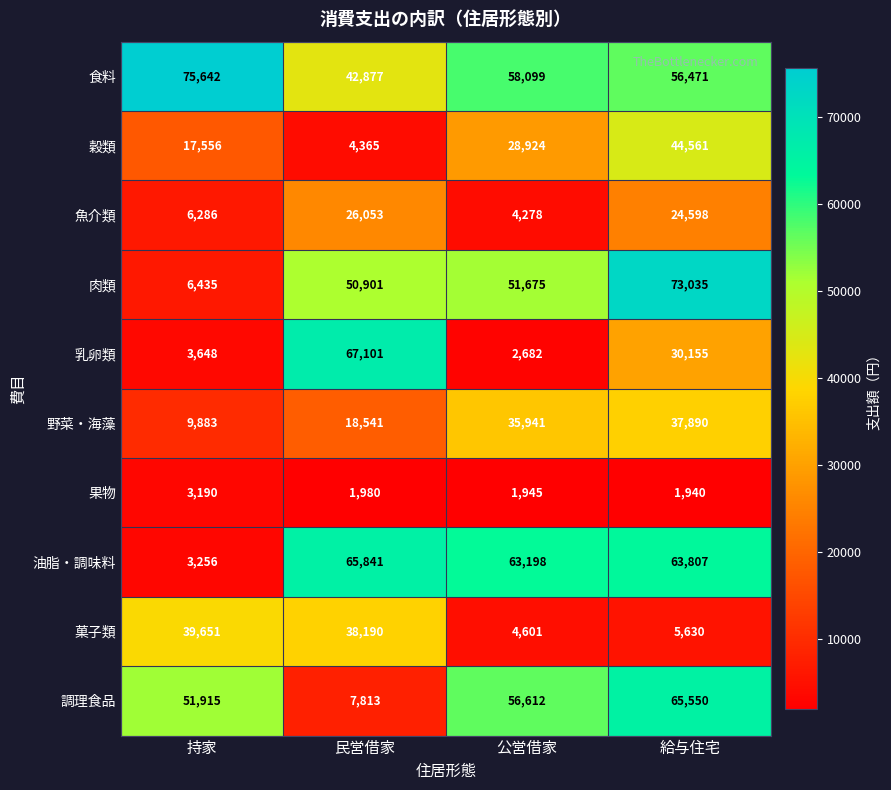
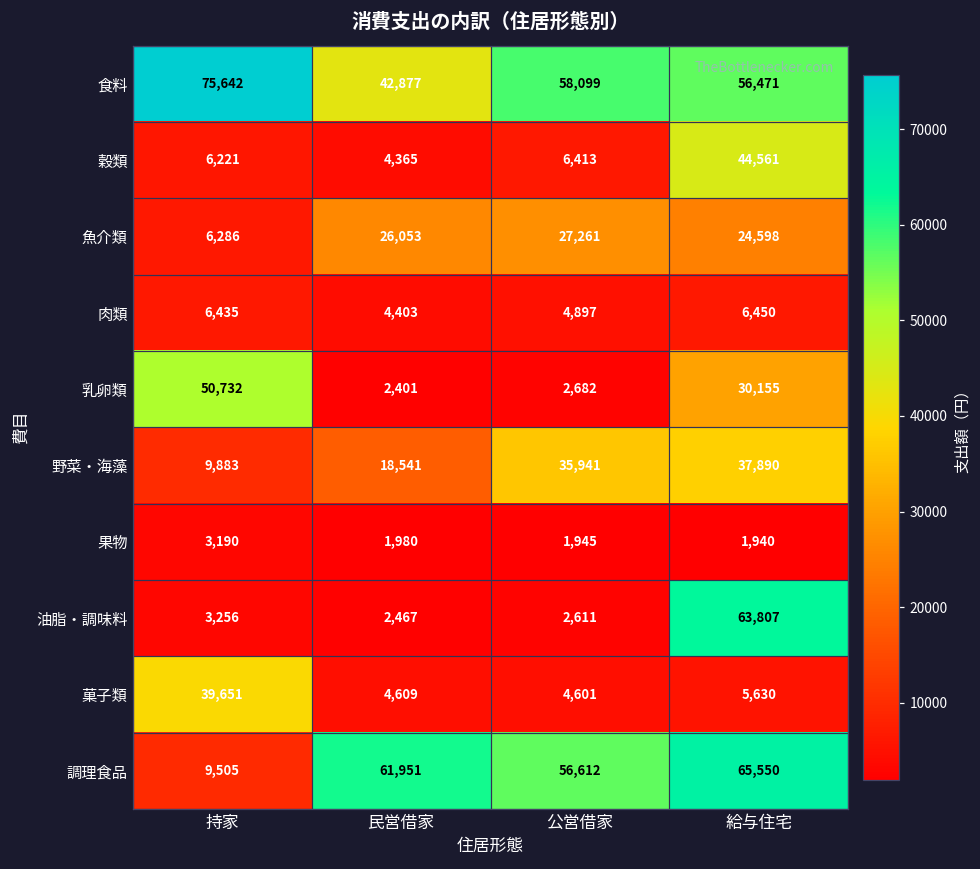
  {
    "食料": {
      "持家": "75,642",
      "民営借家": "42,877",
      "公営借家": "58,099"
    },
    "穀類": {
-     "持家": "17,556",
+     "持家": "6,221",
      "民営借家": "4,365",
-     "公営借家": "28,924",
+     "公営借家": "6,413",
      "給与住宅": "44,561"
    },
    "魚介類": {
      "持家": "6,286",
      "民営借家": "26,053",
-     "公営借家": "4,278",
+     "公営借家": "27,261",
      "給与住宅": "24,598"
    },
    "肉類": {
      "持家": "6,435",
-     "民営借家": "50,901",
-     "公営借家": "51,675",
-     "給与住宅": "73,035"
+     "民営借家": "4,403",
+     "公営借家": "4,897",
+     "給与住宅": "6,450"
    },
    "乳卵類": {
-     "持家": "3,648",
-     "民営借家": "67,101",
+     "持家": "50,732",
+     "民営借家": "2,401",
      "公営借家": "2,682",
      "給与住宅": "30,155"
    },
    "野菜・海藻": {
      "持家": "9,883",
      "民営借家": "18,541",
      "公営借家": "35,941",
      "給与住宅": "37,890"
    },
    "果物": {
      "持家": "3,190",
      "民営借家": "1,980",
      "公営借家": "1,945",
      "給与住宅": "1,940"
    },
    "油脂・調味料": {
      "持家": "3,256",
-     "民営借家": "65,841",
-     "公営借家": "63,198",
+     "民営借家": "2,467",
+     "公営借家": "2,611",
      "給与住宅": "63,807"
    },
    "菓子類": {
      "持家": "39,651",
-     "民営借家": "38,190",
+     "民営借家": "4,609",
      "公営借家": "4,601",
      "給与住宅": "5,630"
    },
    "調理食品": {
-     "持家": "51,915",
-     "民営借家": "7,813",
+     "持家": "9,505",
+     "民営借家": "61,951",
      "公営借家": "56,612",
      "給与住宅": "65,550"
    }
  }
